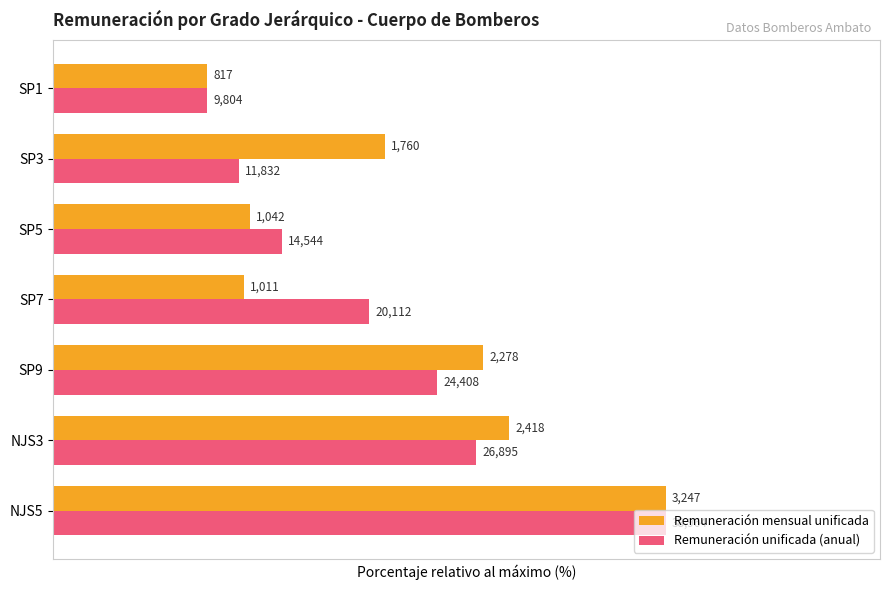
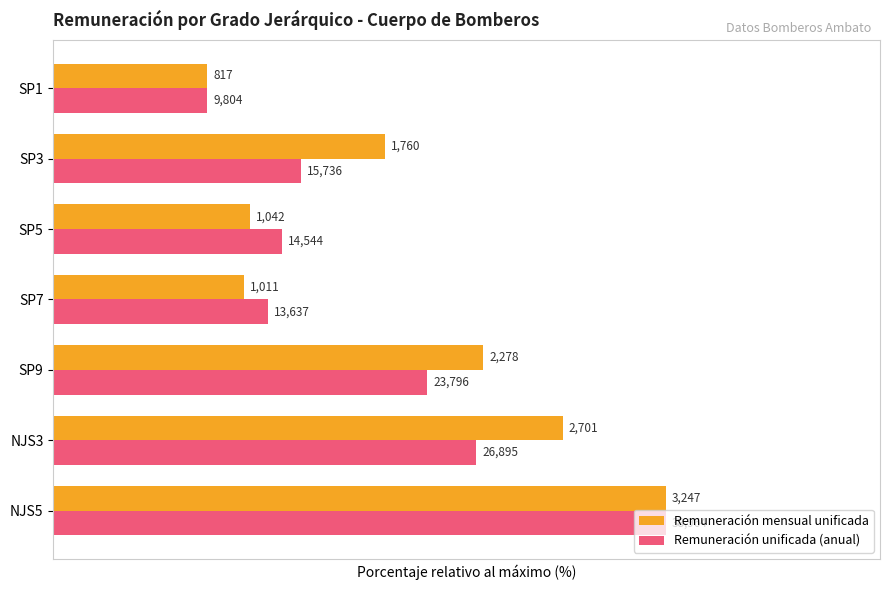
  {
    "Remuneración mensual unificada": {
-     "NJS3": "2,418"
+     "NJS3": "2,701"
    },
    "Remuneración unificada (anual)": {
-     "SP3": "11,832",
-     "SP7": "20,112",
-     "SP9": "24,408"
+     "SP3": "15,736",
+     "SP7": "13,637",
+     "SP9": "23,796"
    }
  }
